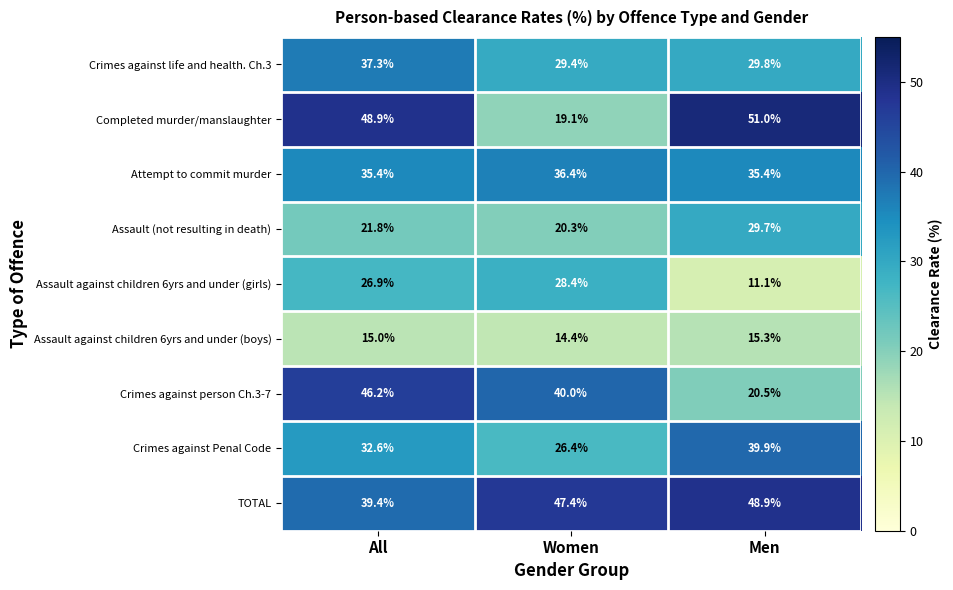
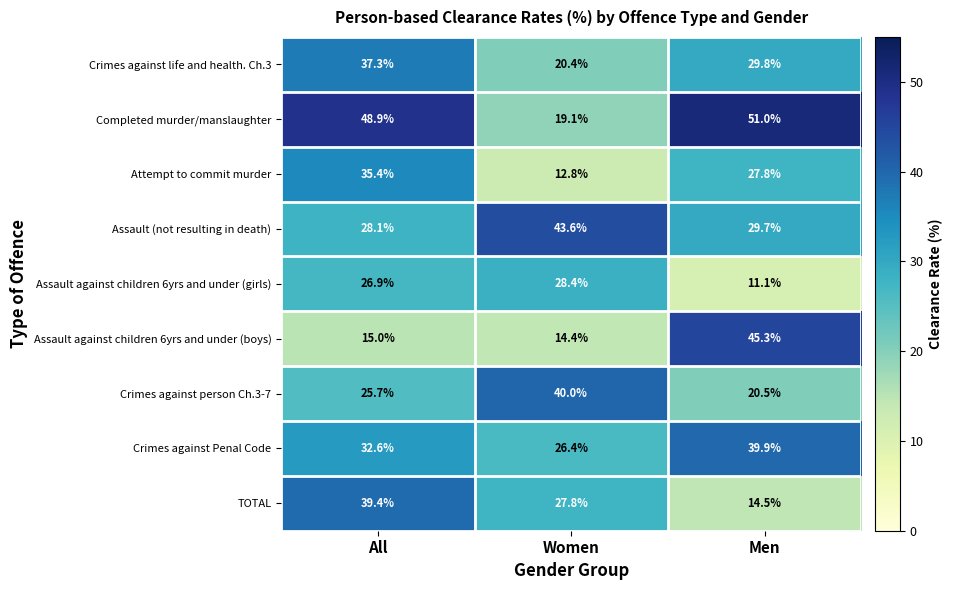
  {
    "Crimes against life and health. Ch.3": {
      "All": "37.3%",
-     "Women": "29.4%",
+     "Women": "20.4%",
      "Men": "29.8%"
    },
    "Completed murder/manslaughter": {
      "All": "48.9%",
      "Women": "19.1%",
      "Men": "51.0%"
    },
    "Attempt to commit murder": {
      "All": "35.4%",
-     "Women": "36.4%",
-     "Men": "35.4%"
+     "Women": "12.8%",
+     "Men": "27.8%"
    },
    "Assault (not resulting in death)": {
-     "All": "21.8%",
-     "Women": "20.3%",
+     "All": "28.1%",
+     "Women": "43.6%",
      "Men": "29.7%"
    },
    "Assault against children 6yrs and under (girls)": {
      "All": "26.9%",
      "Women": "28.4%",
      "Men": "11.1%"
    },
    "Assault against children 6yrs and under (boys)": {
      "All": "15.0%",
      "Women": "14.4%",
-     "Men": "15.3%"
+     "Men": "45.3%"
    },
    "Crimes against person Ch.3-7": {
-     "All": "46.2%",
+     "All": "25.7%",
      "Women": "40.0%",
      "Men": "20.5%"
    },
    "Crimes against Penal Code": {
      "All": "32.6%",
      "Women": "26.4%",
      "Men": "39.9%"
    },
    "TOTAL": {
      "All": "39.4%",
-     "Women": "47.4%",
-     "Men": "48.9%"
+     "Women": "27.8%",
+     "Men": "14.5%"
    }
  }
